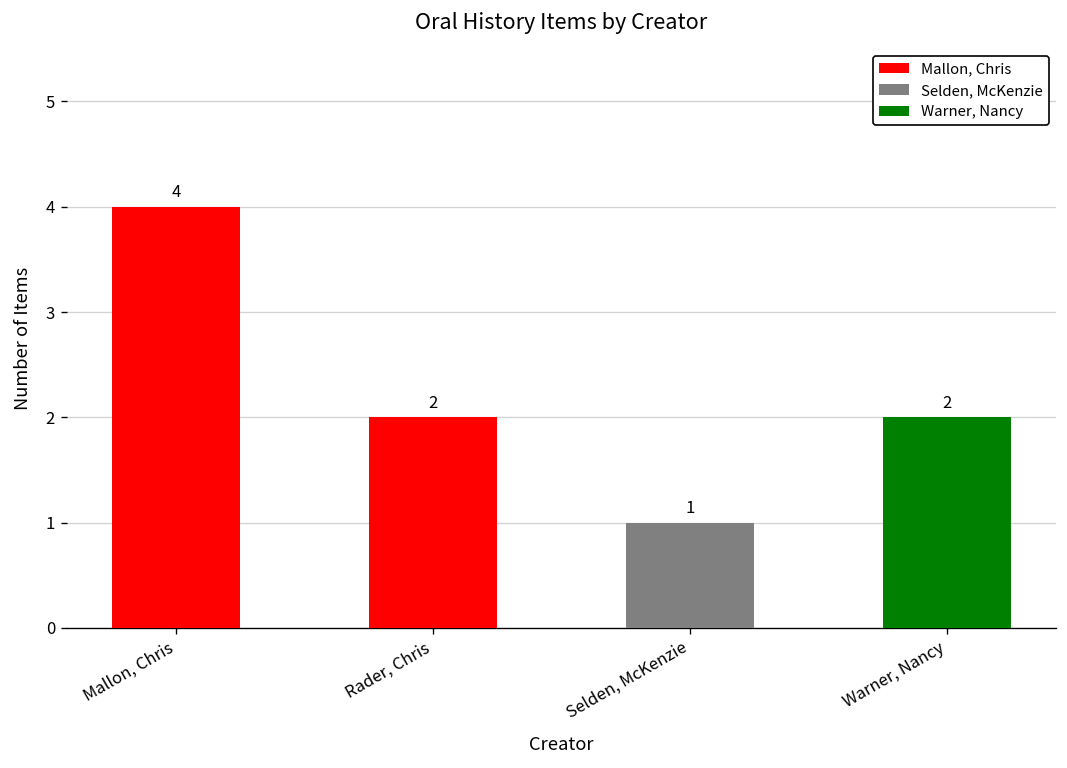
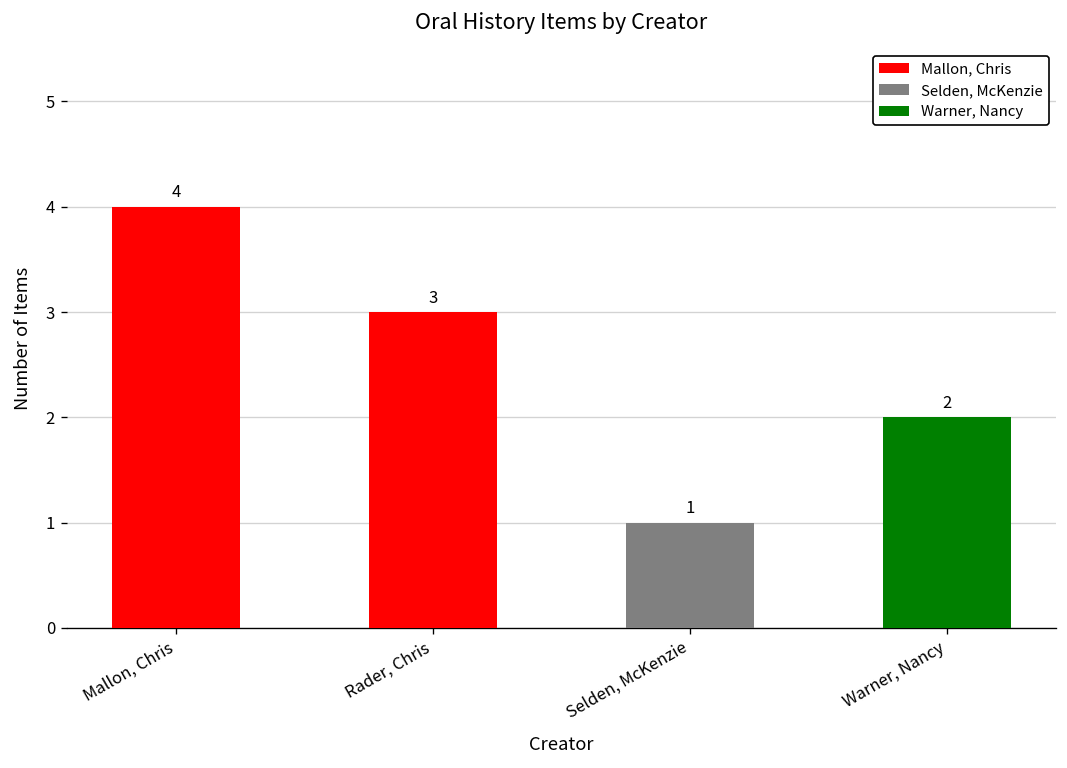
  {
    "Mallon, Chris": 4,
-   "Rader, Chris": 2,
+   "Rader, Chris": 3,
    "Selden, McKenzie": 1,
    "Warner, Nancy": 2
  }
